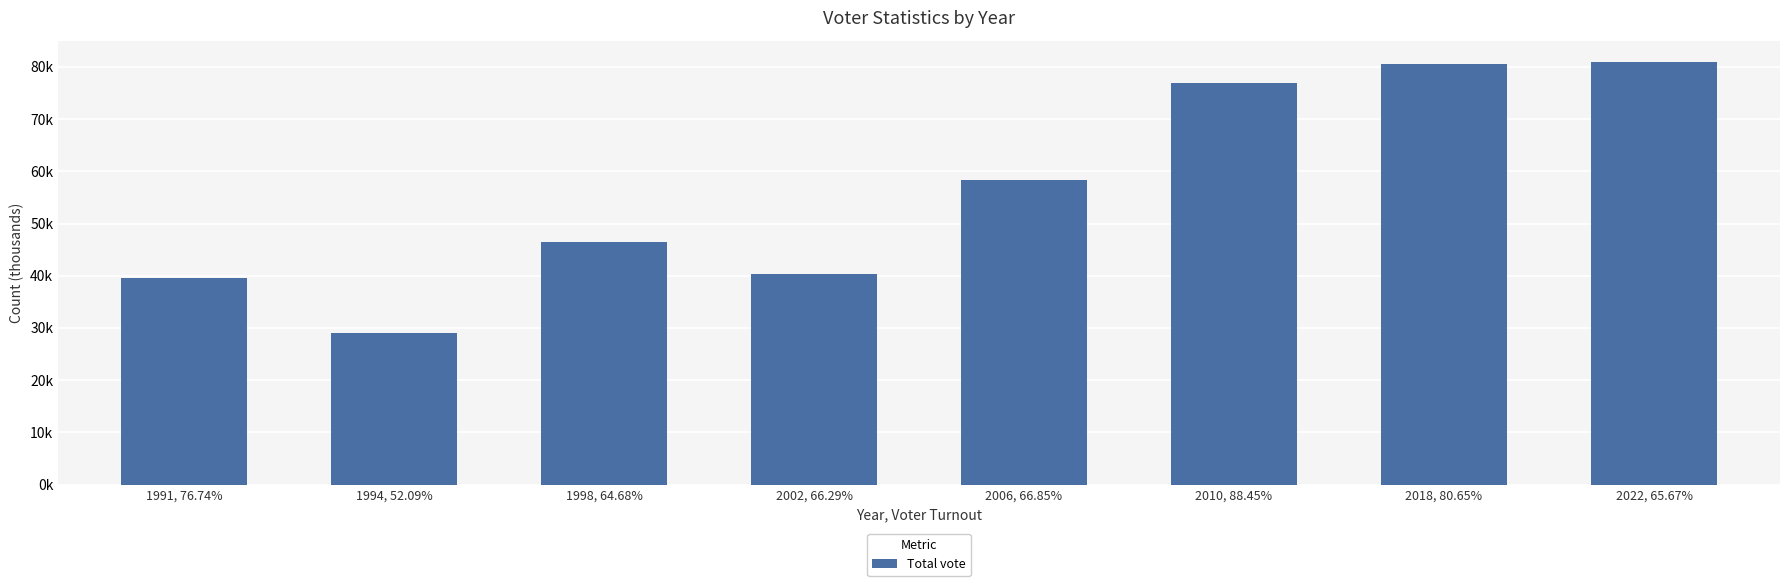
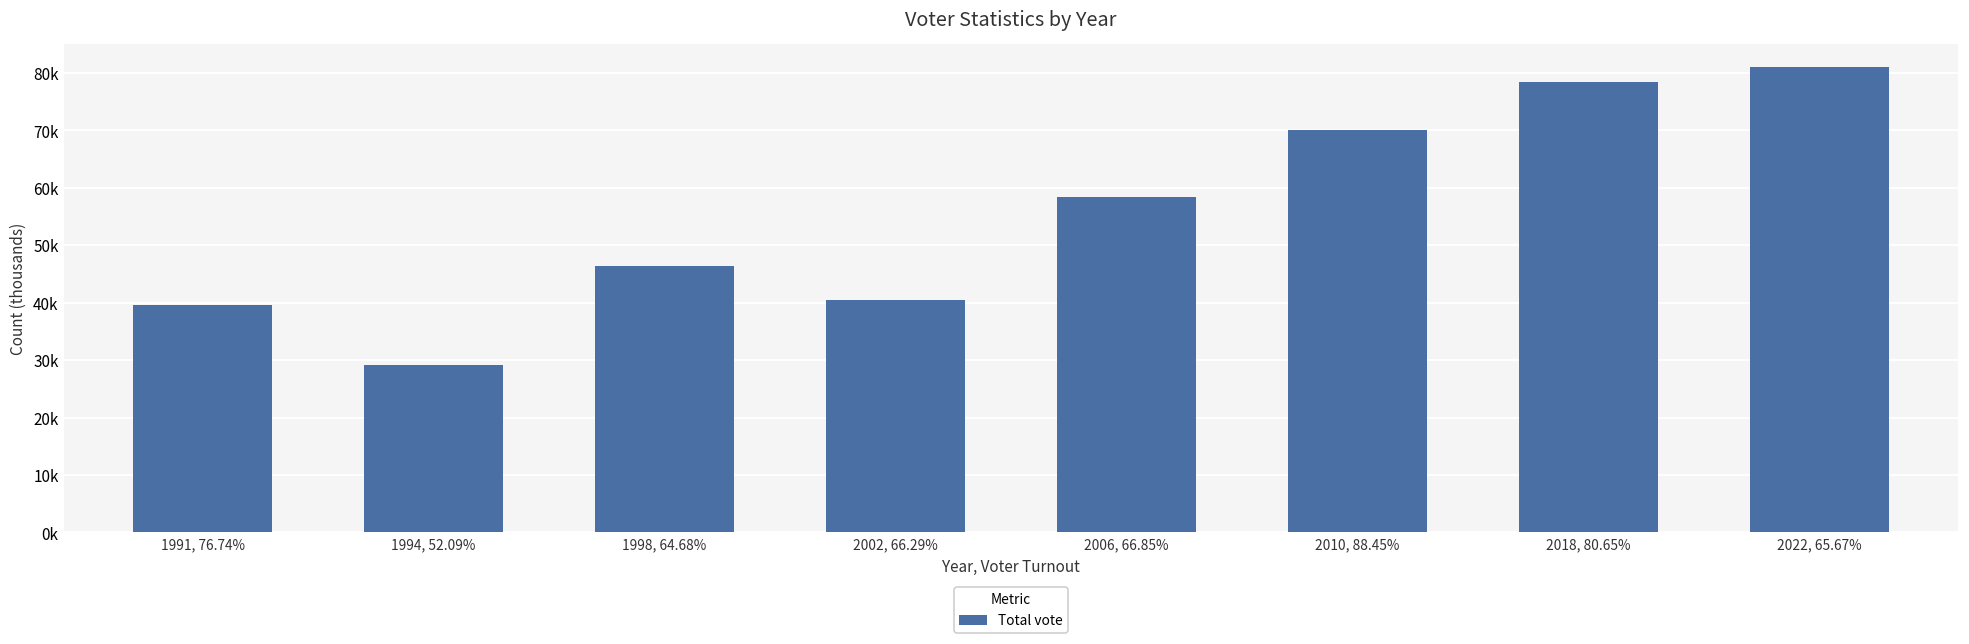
  {
    "1991, 76.74%": 40000,
    "1994, 52.09%": 29000,
    "1998, 64.68%": 46000,
    "2002, 66.29%": 40000,
    "2006, 66.85%": 58000,
-   "2010, 88.45%": 77000,
-   "2018, 80.65%": 81000,
+   "2010, 88.45%": 70000,
+   "2018, 80.65%": 78000,
    "2022, 65.67%": 81000
  }
